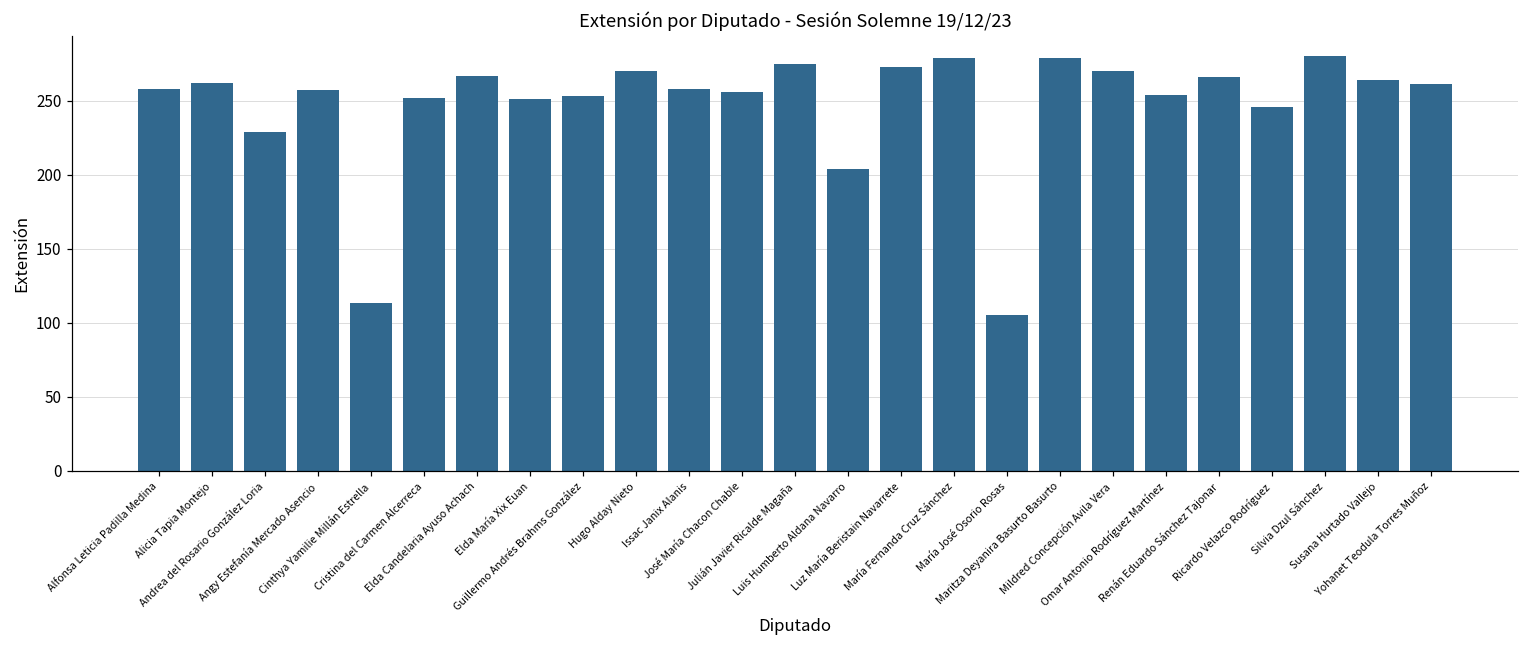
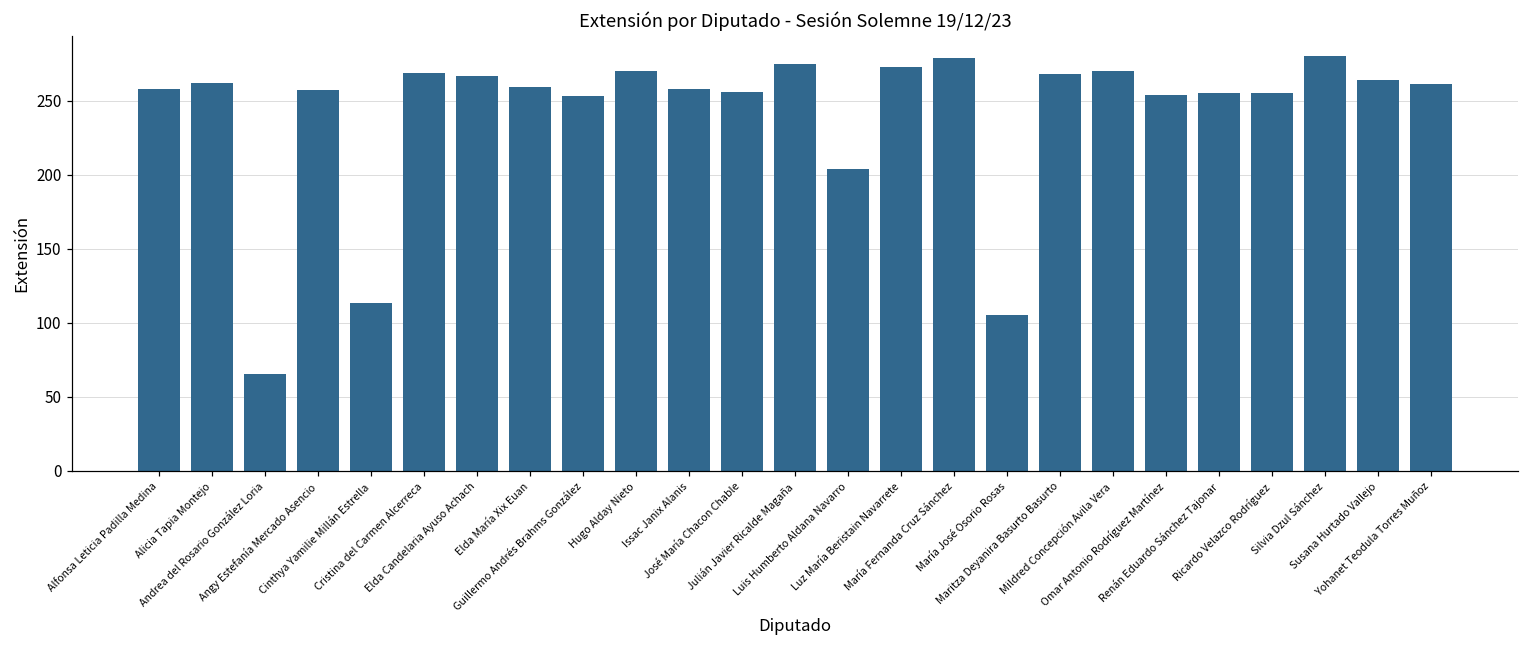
  {
    "Alfonsa Leticia Padilla Medina": 258,
    "Alicia Tapia Montejo": 262,
-   "Andrea del Rosario González Loria": 229,
+   "Andrea del Rosario González Loria": 65,
    "Angy Estefanía Mercado Asencio": 257,
    "Cinthya Yamilie Millán Estrella": 113,
-   "Cristina del Carmen Alcerreca": 252,
+   "Cristina del Carmen Alcerreca": 269,
    "Elda Candelaria Ayuso Achach": 267,
-   "Elda María Xix Euan": 251,
+   "Elda María Xix Euan": 259,
    "Guillermo Andrés Brahms González": 253,
    "Hugo Alday Nieto": 270,
    "Issac Janix Alanis": 258,
    "José María Chacon Chable": 256,
    "Julián Javier Ricalde Magaña": 275,
    "Luis Humberto Aldana Navarro": 204,
    "Luz María Beristain Navarrete": 273,
    "María Fernanda Cruz Sánchez": 279,
    "María José Osorio Rosas": 105,
-   "Maritza Deyanira Basurto Basurto": 279,
+   "Maritza Deyanira Basurto Basurto": 268,
    "Mildred Concepción Avila Vera": 270,
    "Omar Antonio Rodríguez Martínez": 254,
-   "Renán Eduardo Sánchez Tajonar": 266,
-   "Ricardo Velazco Rodríguez": 246,
+   "Renán Eduardo Sánchez Tajonar": 255,
+   "Ricardo Velazco Rodríguez": 255,
    "Silvia Dzul Sánchez": 280,
    "Susana Hurtado Vallejo": 264,
    "Yohanet Teodula Torres Muñoz": 261
  }
